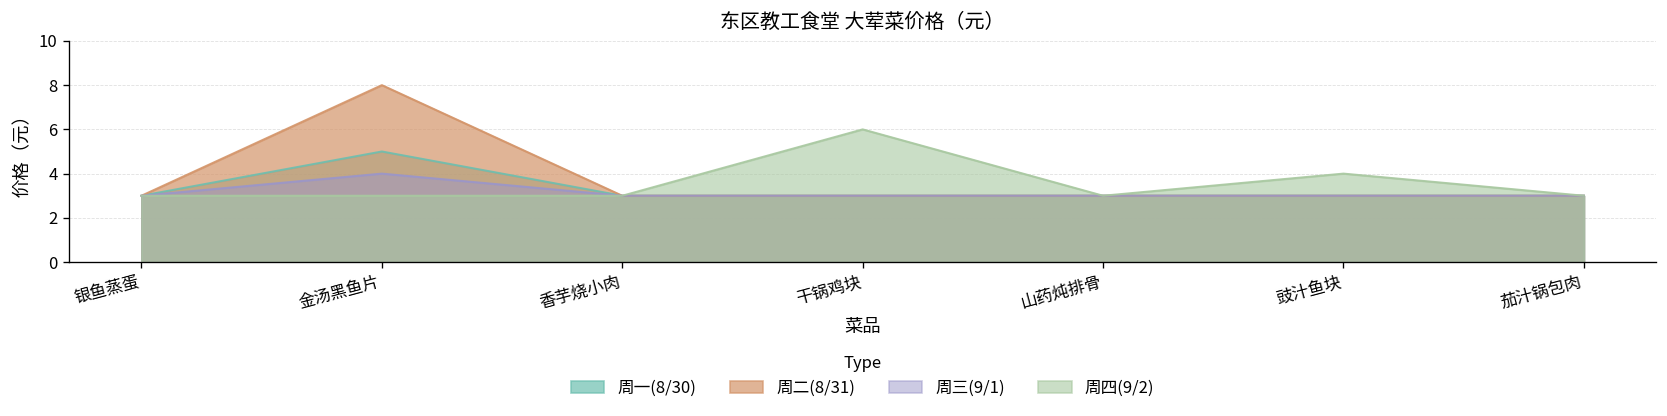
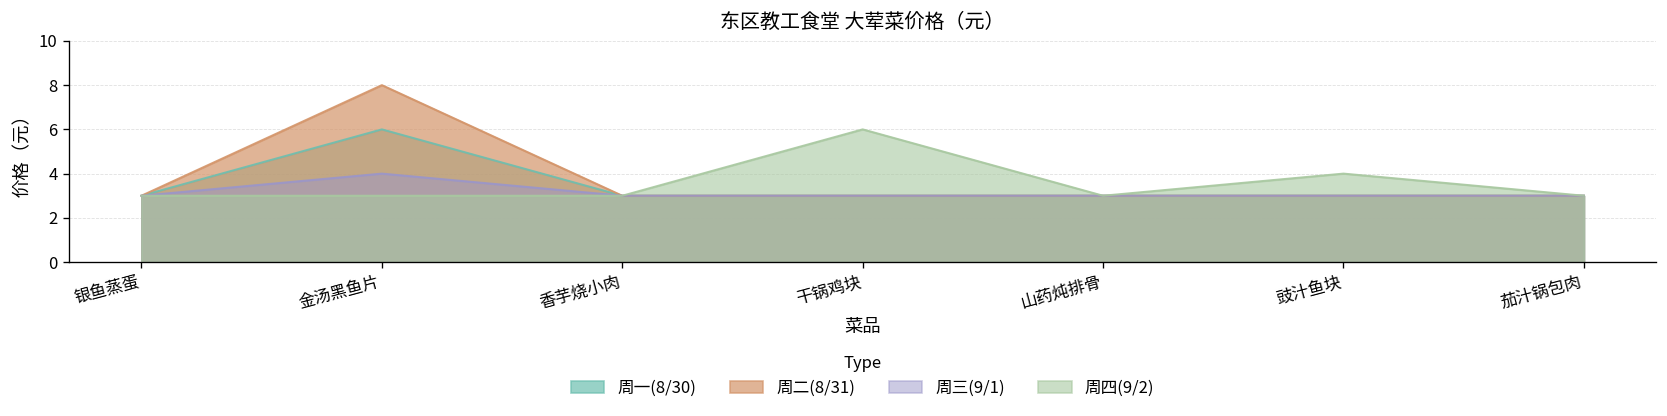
  {
    "周一(8/30)": {
-     "金汤黑鱼片": 5
+     "金汤黑鱼片": 6
    },
    "周二(8/31)": {
      "金汤黑鱼片": 8
    }
  }
